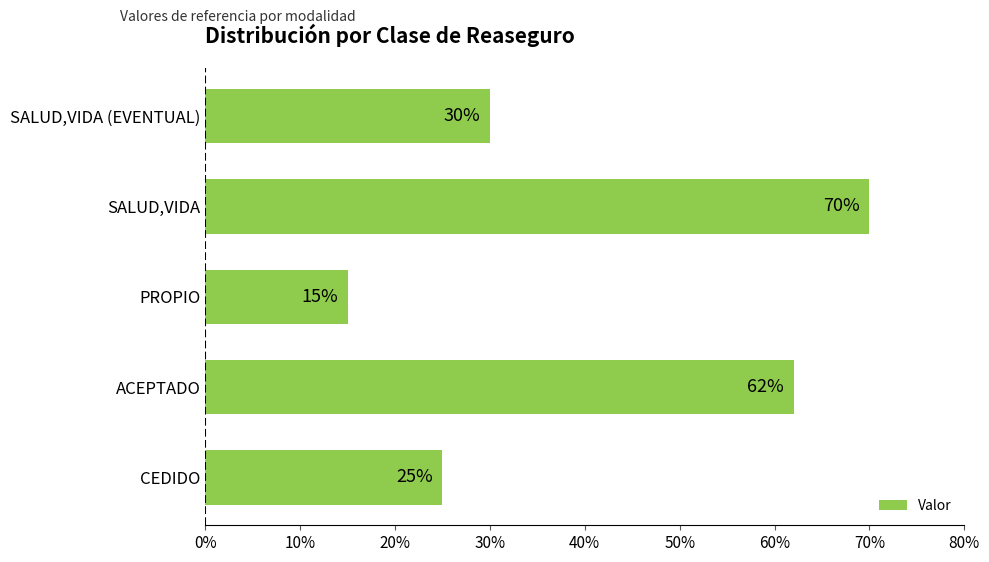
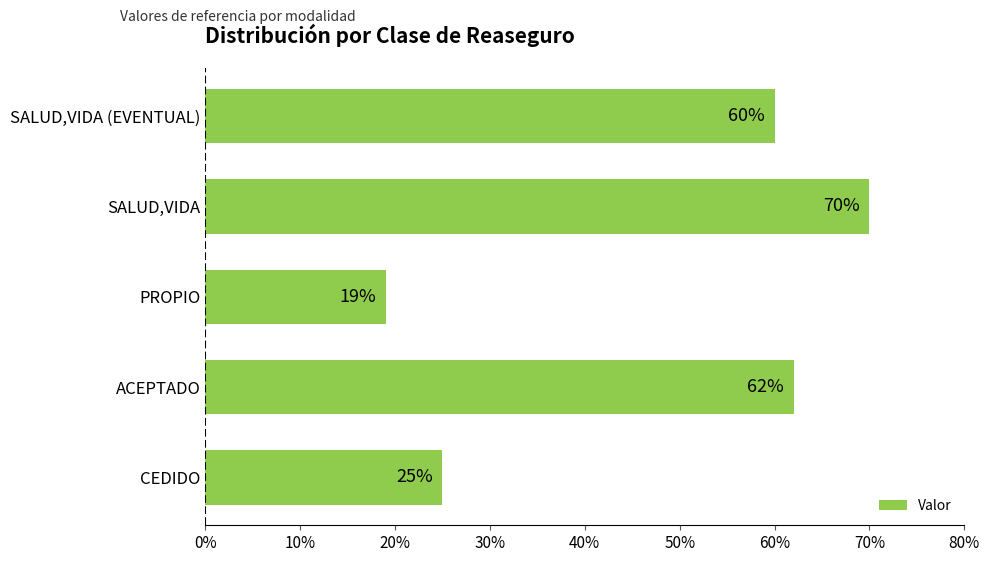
  {
-   "SALUD,VIDA (EVENTUAL)": "30%",
+   "SALUD,VIDA (EVENTUAL)": "60%",
    "SALUD,VIDA": "70%",
-   "PROPIO": "15%",
+   "PROPIO": "19%",
    "ACEPTADO": "62%",
    "CEDIDO": "25%"
  }
